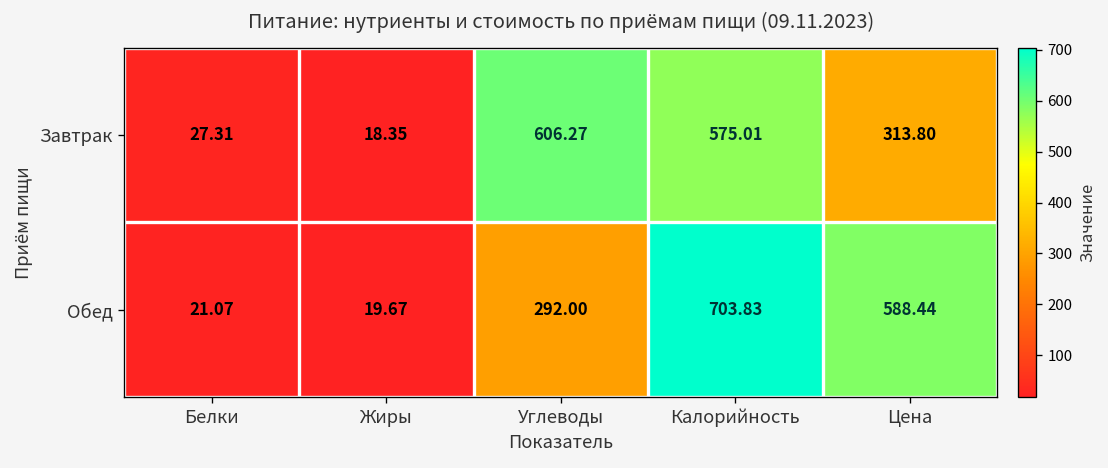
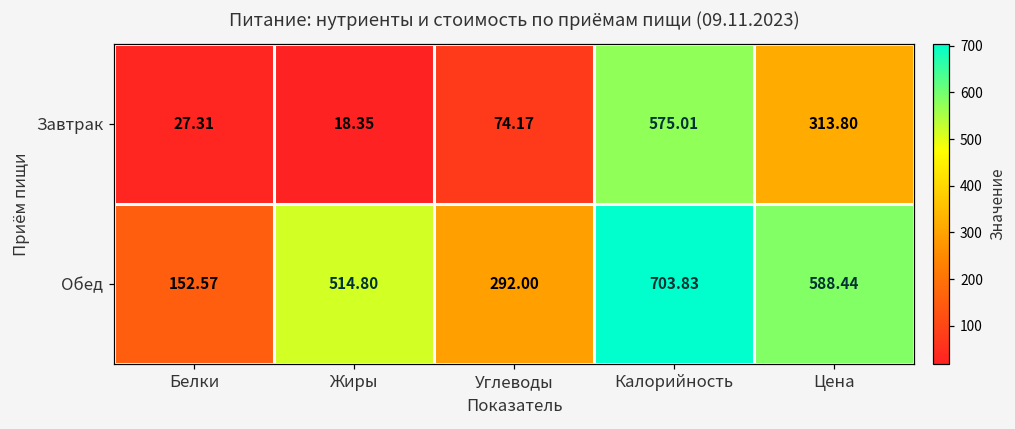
  {
    "Завтрак": {
      "Белки": 27.31,
      "Жиры": 18.35,
-     "Углеводы": 606.27,
+     "Углеводы": 74.17,
      "Калорийность": 575.01,
      "Цена": 313.80
    },
    "Обед": {
-     "Белки": 21.07,
-     "Жиры": 19.67,
+     "Белки": 152.57,
+     "Жиры": 514.80,
      "Углеводы": 292.00,
      "Калорийность": 703.83,
      "Цена": 588.44
    }
  }
